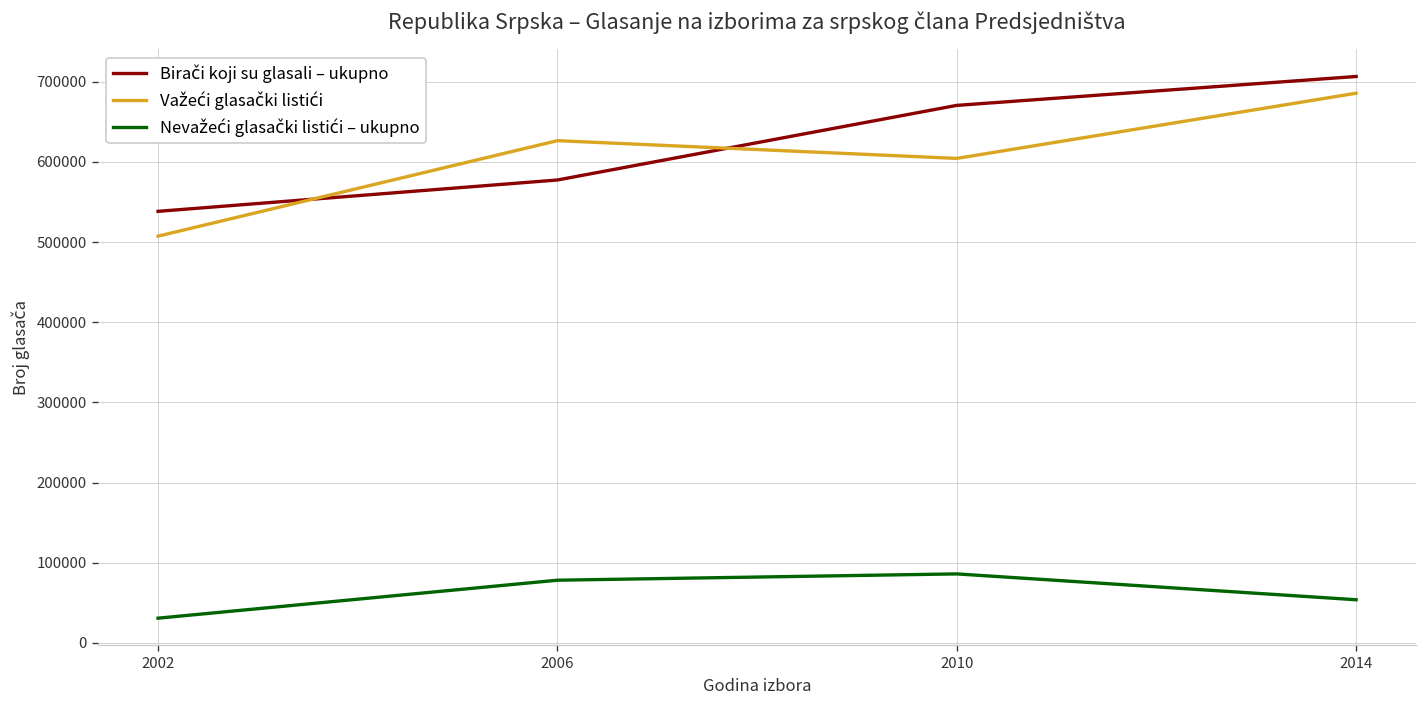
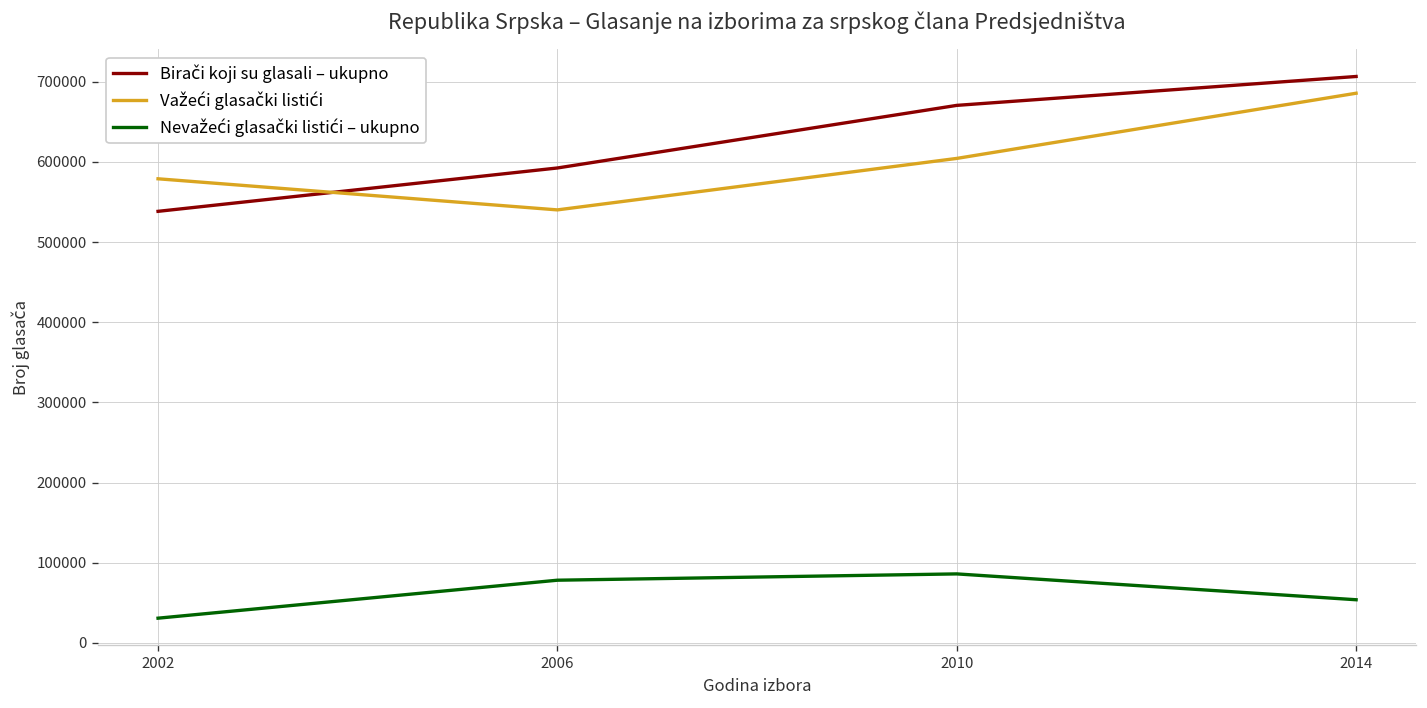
  {
    "Birači koji su glasali – ukupno": {
      "2002": 540000,
-     "2006": 580000,
+     "2006": 590000,
      "2010": 670000,
      "2014": 710000
    },
    "Važeći glasački listići": {
-     "2002": 510000,
-     "2006": 630000,
+     "2002": 580000,
+     "2006": 540000,
      "2010": 600000,
      "2014": 690000
    },
    "Nevažeći glasački listići – ukupno": {
      "2002": 30000,
      "2006": 80000,
      "2010": 90000,
      "2014": 50000
    }
  }
